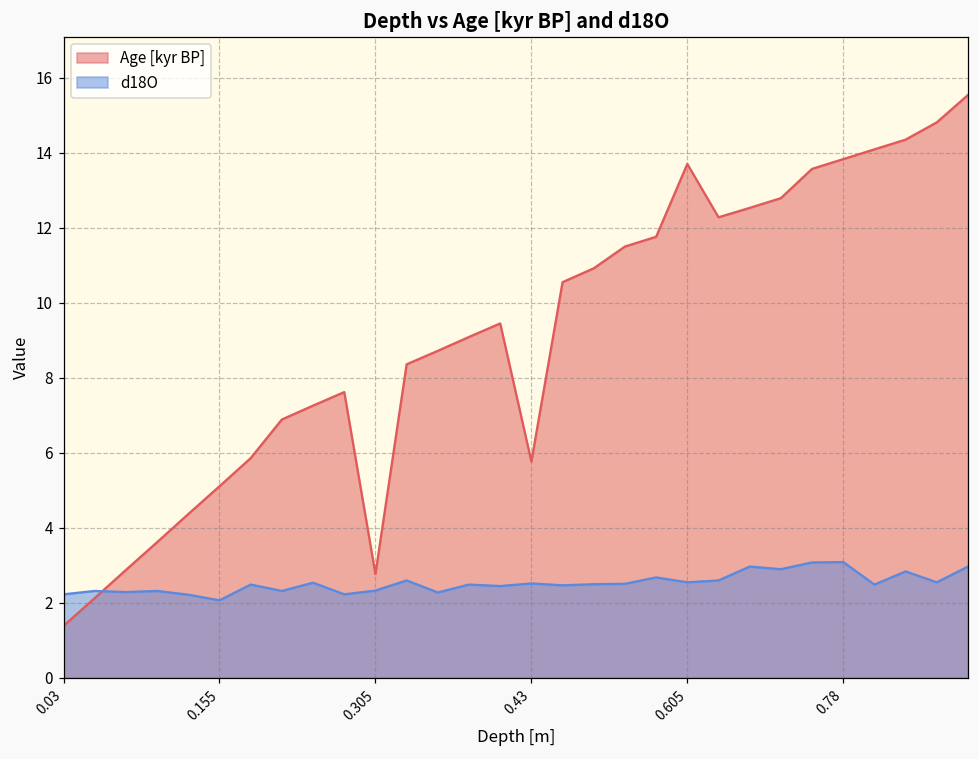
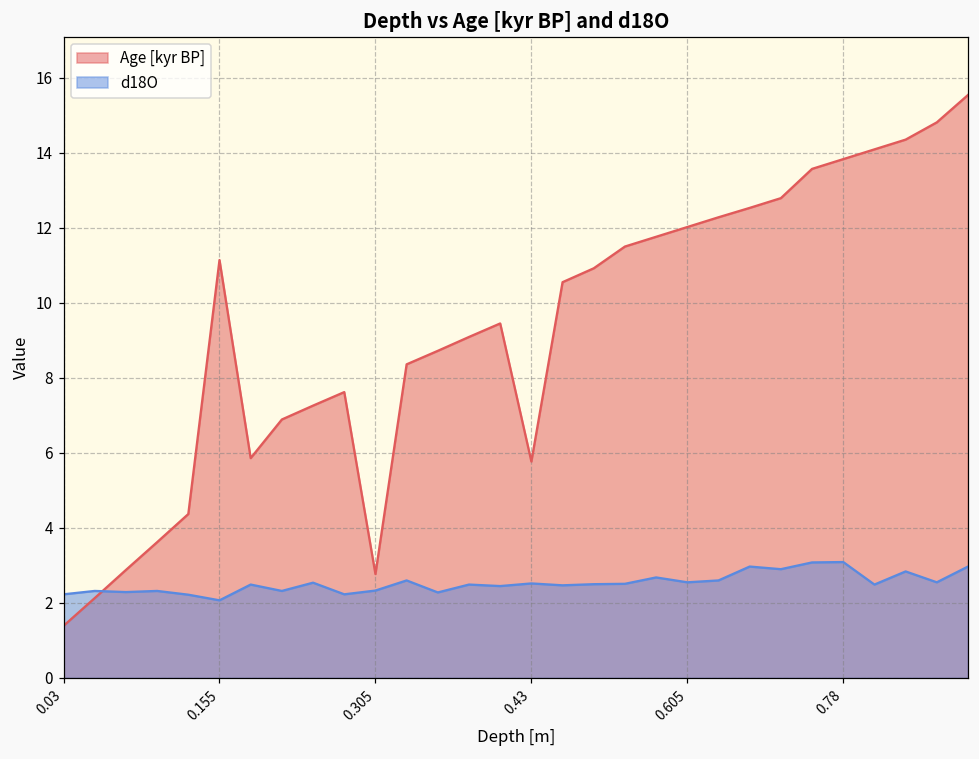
  {
    "Age [kyr BP]": {
      "0.03": 1.4,
-     "0.155": 5.1,
+     "0.155": 11.1,
      "0.305": 2.8,
      "0.43": 5.8,
-     "0.605": 13.7,
+     "0.605": 12.0,
      "0.78": 13.8
    },
    "d18O": {
      "0.03": 2.2,
      "0.155": 2.1,
      "0.305": 2.3,
      "0.43": 2.5,
      "0.605": 2.6,
      "0.78": 3.1
    }
  }
